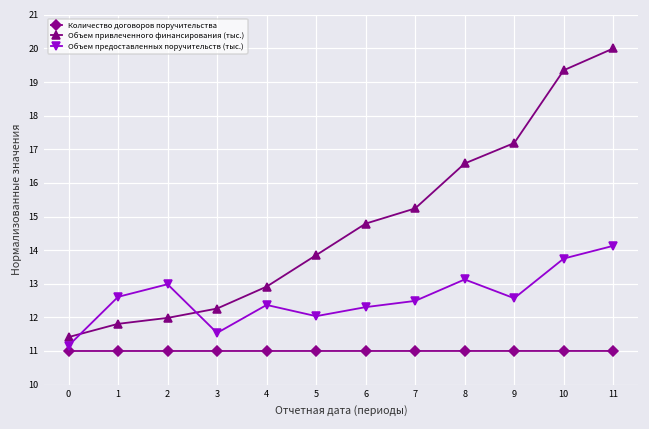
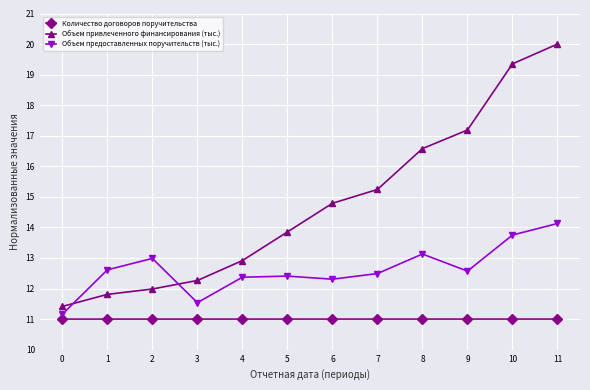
  {
    "Объем предоставленных поручительств (тыс.)": {
      "0": 11.2,
      "1": 12.6,
      "2": 13.0,
      "3": 11.5,
      "4": 12.4,
-     "5": 12.0,
+     "5": 12.4,
      "6": 12.3,
      "7": 12.5,
      "8": 13.1,
      "9": 12.6,
      "10": 13.8,
      "11": 14.1
    }
  }
